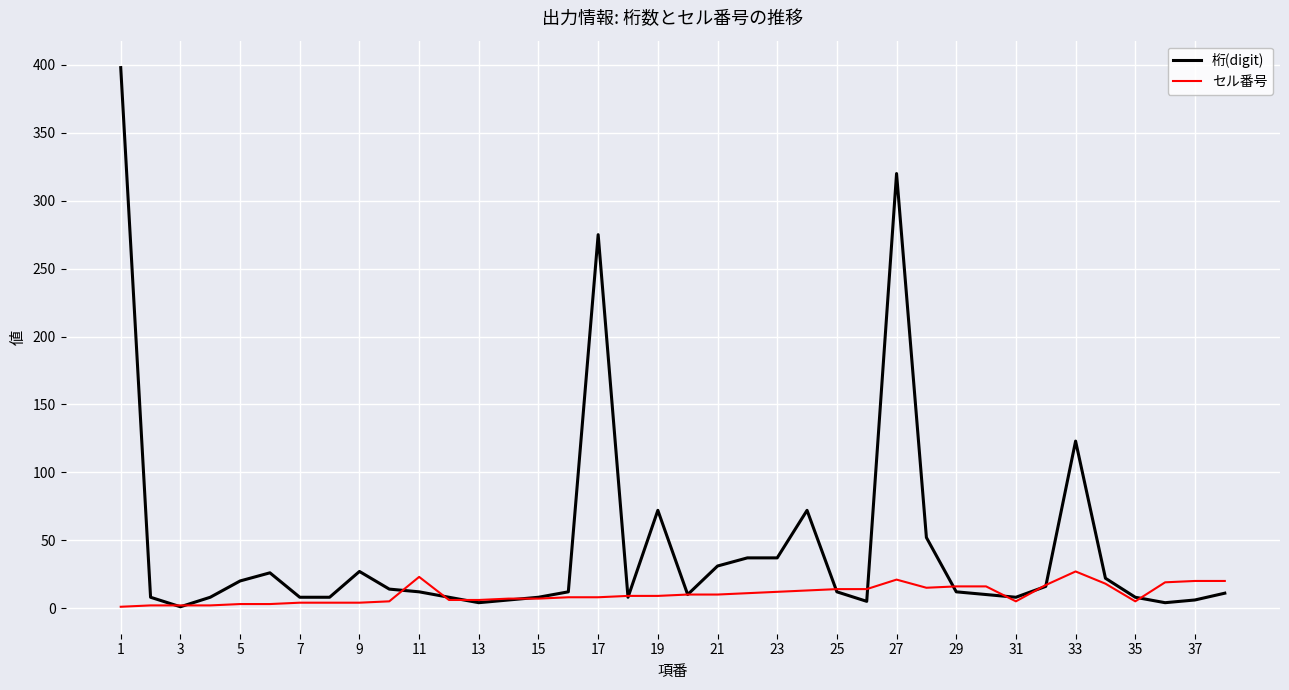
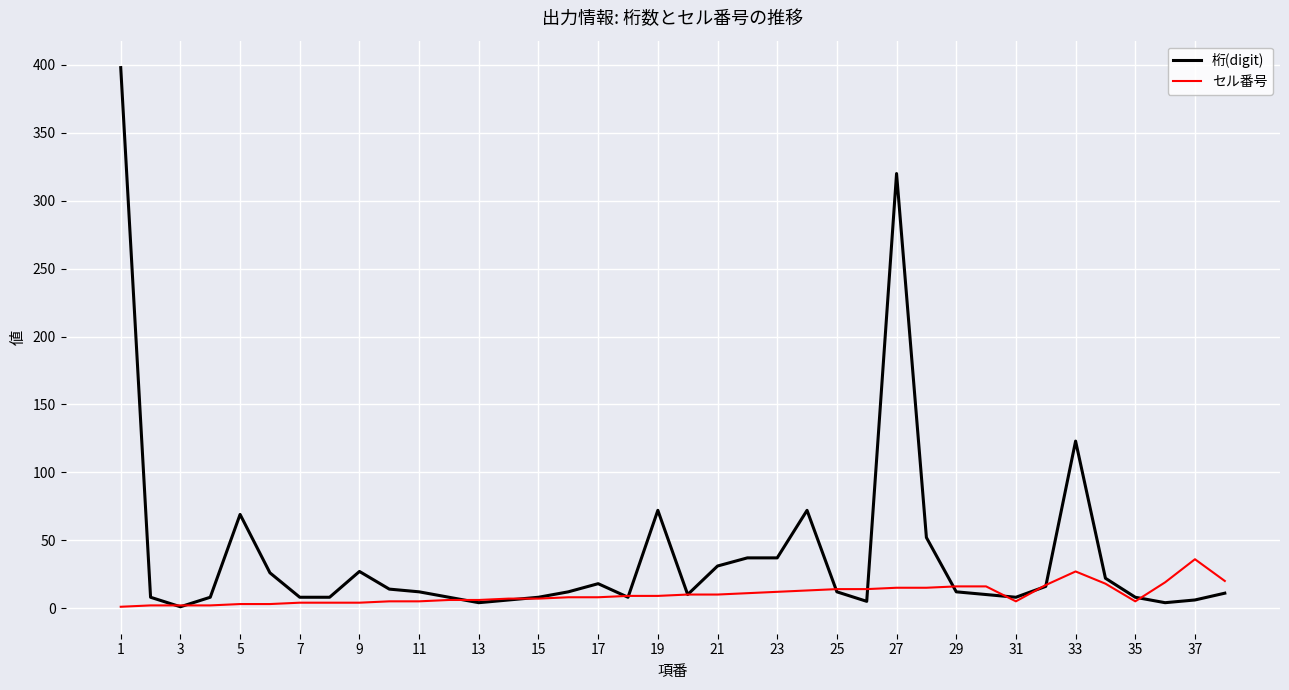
  {
    "桁(digit)": {
      "1": 398,
-     "5": 20,
+     "5": 69,
      "7": 8,
      "9": 27,
      "11": 12,
      "13": 4,
-     "17": 275,
+     "17": 18,
      "19": 72,
      "21": 31,
      "23": 37,
      "25": 12,
      "27": 320,
      "29": 12,
      "31": 8,
      "33": 123,
      "35": 8,
      "37": 6
    },
    "セル番号": {
      "1": 1,
      "5": 3,
      "7": 4,
      "9": 4,
-     "11": 23,
+     "11": 5,
      "13": 6,
      "17": 8,
      "19": 9,
      "21": 10,
      "23": 12,
      "25": 14,
-     "27": 21,
+     "27": 15,
      "29": 16,
      "31": 5,
      "33": 27,
      "35": 5,
-     "37": 20
+     "37": 36
    }
  }
